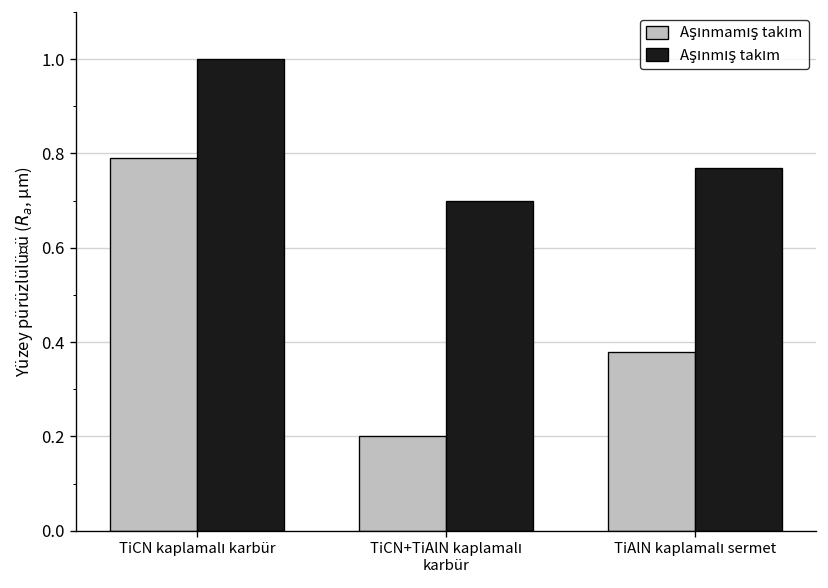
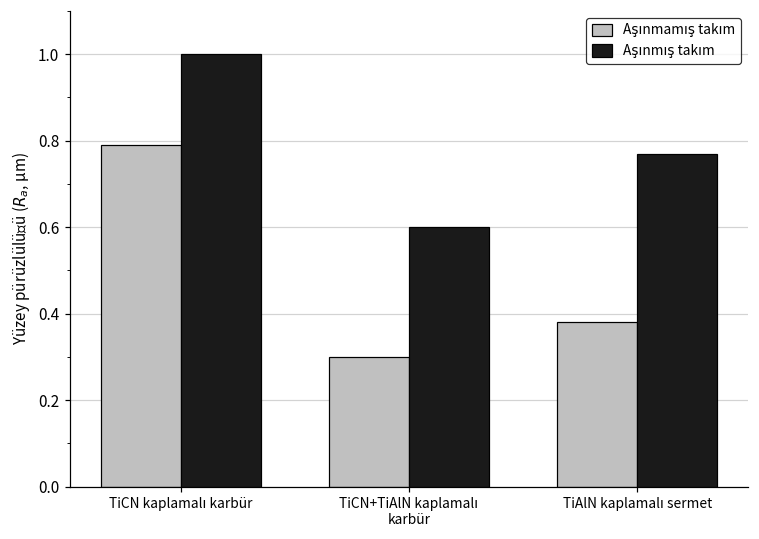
  {
    "Aşınmamış takım": {
      "TiCN kaplamalı karbür": 0.79,
-     "TiCN+TiAlN kaplamalı karbür": 0.2,
+     "TiCN+TiAlN kaplamalı karbür": 0.3,
      "TiAlN kaplamalı sermet": 0.38
    },
    "Aşınmış takım": {
      "TiCN kaplamalı karbür": 1.0,
-     "TiCN+TiAlN kaplamalı karbür": 0.7,
+     "TiCN+TiAlN kaplamalı karbür": 0.6,
      "TiAlN kaplamalı sermet": 0.77
    }
  }
